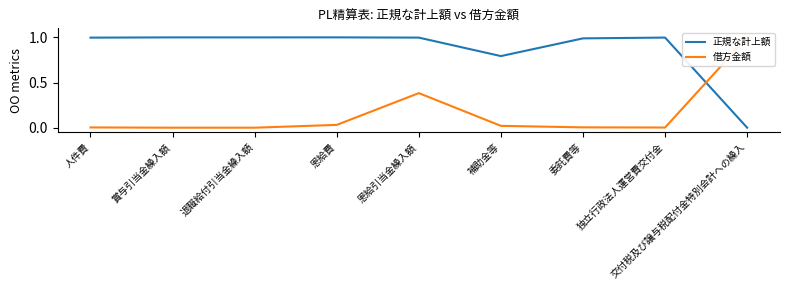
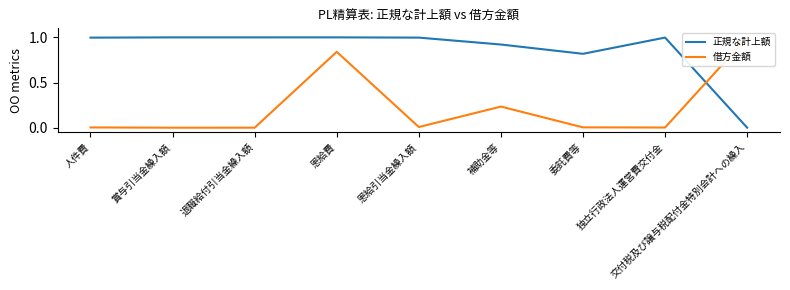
  {
    "正規な計上額": {
      "人件費": 1.0,
      "賞与引当金繰入額": 1.0,
      "退職給付引当金繰入額": 1.0,
      "恩給費": 1.0,
      "恩給引当金繰入額": 1.0,
-     "補助金等": 0.8,
-     "委託費等": 1.0,
+     "補助金等": 0.9,
+     "委託費等": 0.8,
      "独立行政法人運営費交付金": 1.0,
      "交付税及び譲与税配付金特別会計への繰入": 0.0
    },
    "借方金額": {
      "人件費": 0.0,
      "賞与引当金繰入額": 0.0,
      "退職給付引当金繰入額": 0.0,
-     "恩給費": 0.0,
-     "恩給引当金繰入額": 0.4,
-     "補助金等": 0.0,
+     "恩給費": 0.8,
+     "恩給引当金繰入額": 0.0,
+     "補助金等": 0.2,
      "委託費等": 0.0,
      "独立行政法人運営費交付金": 0.0
    }
  }
